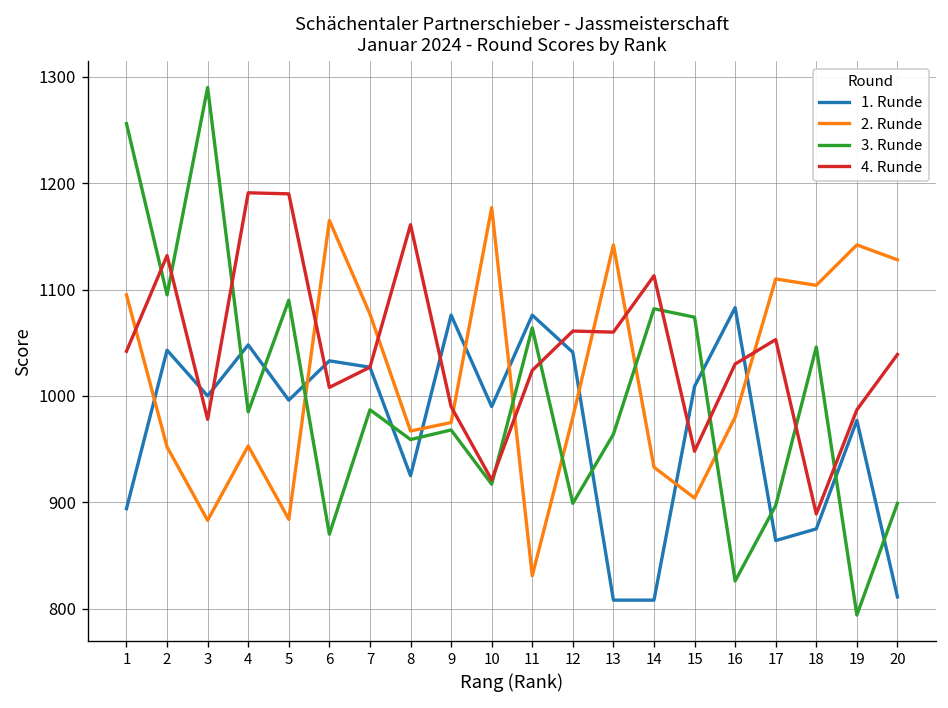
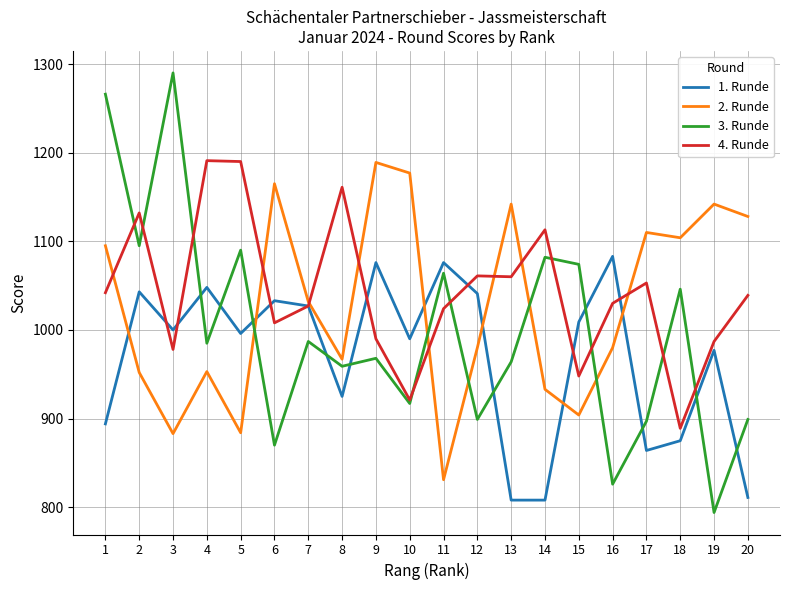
  {
    "1. Runde": {
      "1": 890,
      "2": 1040,
      "3": 1000,
      "4": 1050,
      "5": 1000,
      "6": 1030,
      "8": 930,
      "9": 1080,
      "10": 990,
      "11": 1080,
      "12": 1040,
      "13": 810,
      "14": 810,
      "15": 1010,
      "16": 1080,
      "17": 860,
      "18": 880,
      "19": 980,
      "20": 810
    },
    "2. Runde": {
      "1": 1100,
      "2": 950,
      "3": 880,
      "4": 950,
      "5": 880,
      "6": 1170,
-     "7": 1080,
+     "7": 1030,
      "8": 970,
-     "9": 980,
+     "9": 1190,
      "10": 1180,
      "11": 830,
      "12": 980,
      "13": 1140,
      "14": 930,
      "15": 900,
      "16": 980,
      "17": 1110,
      "18": 1100,
      "19": 1140,
      "20": 1130
    },
    "3. Runde": {
-     "1": 1260,
+     "1": 1270,
      "2": 1100,
      "3": 1290,
      "4": 990,
      "5": 1090,
      "6": 870,
      "7": 990,
      "8": 960,
      "9": 970,
      "10": 920,
      "11": 1060,
      "12": 900,
      "13": 960,
      "14": 1080,
      "15": 1070,
      "16": 830,
      "17": 900,
      "18": 1050,
      "19": 790,
      "20": 900
    },
    "4. Runde": {
      "1": 1040,
      "2": 1130,
      "3": 980,
      "4": 1190,
      "5": 1190,
      "6": 1010,
      "8": 1160,
      "9": 990,
      "10": 920,
      "11": 1020,
      "12": 1060,
      "13": 1060,
      "14": 1110,
      "15": 950,
      "16": 1030,
      "17": 1050,
      "18": 890,
      "19": 990,
      "20": 1040
    }
  }
